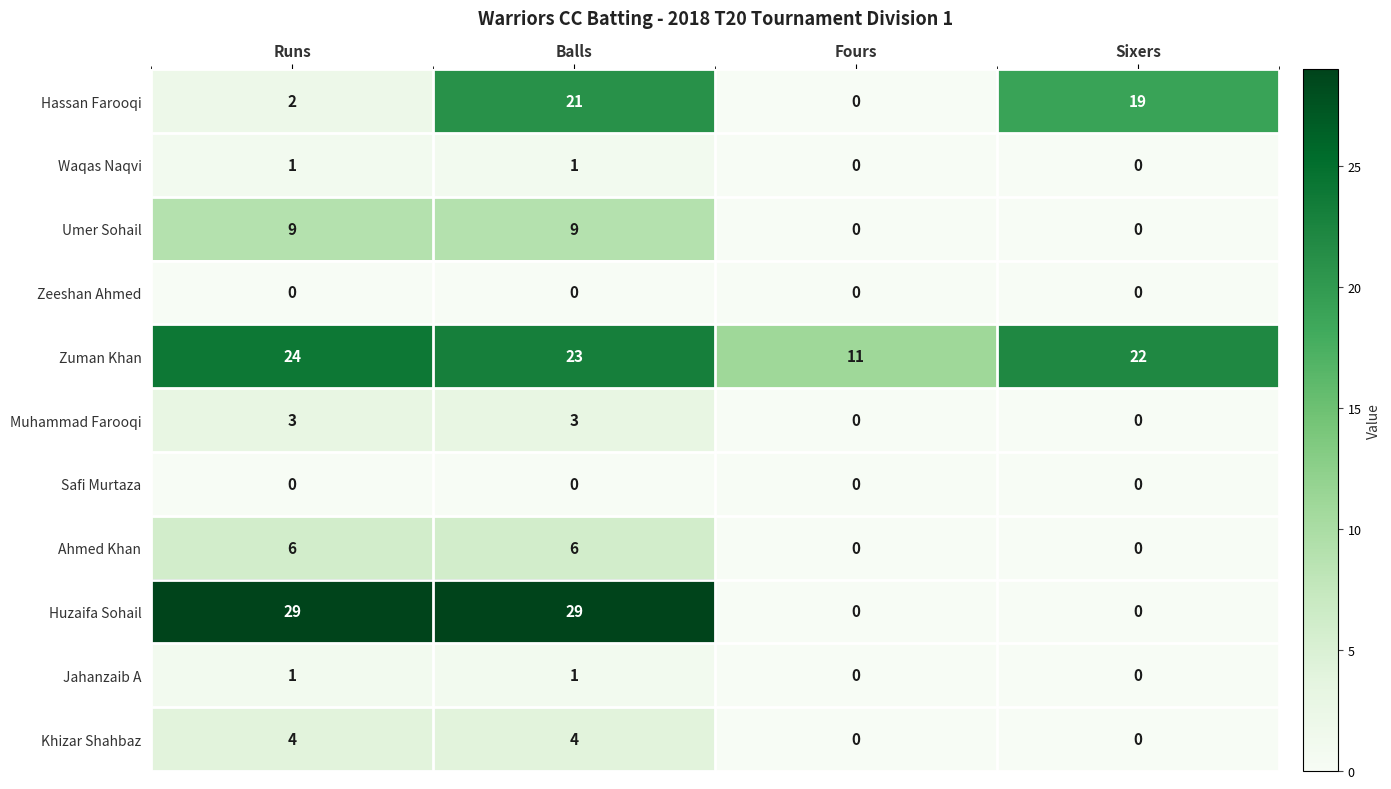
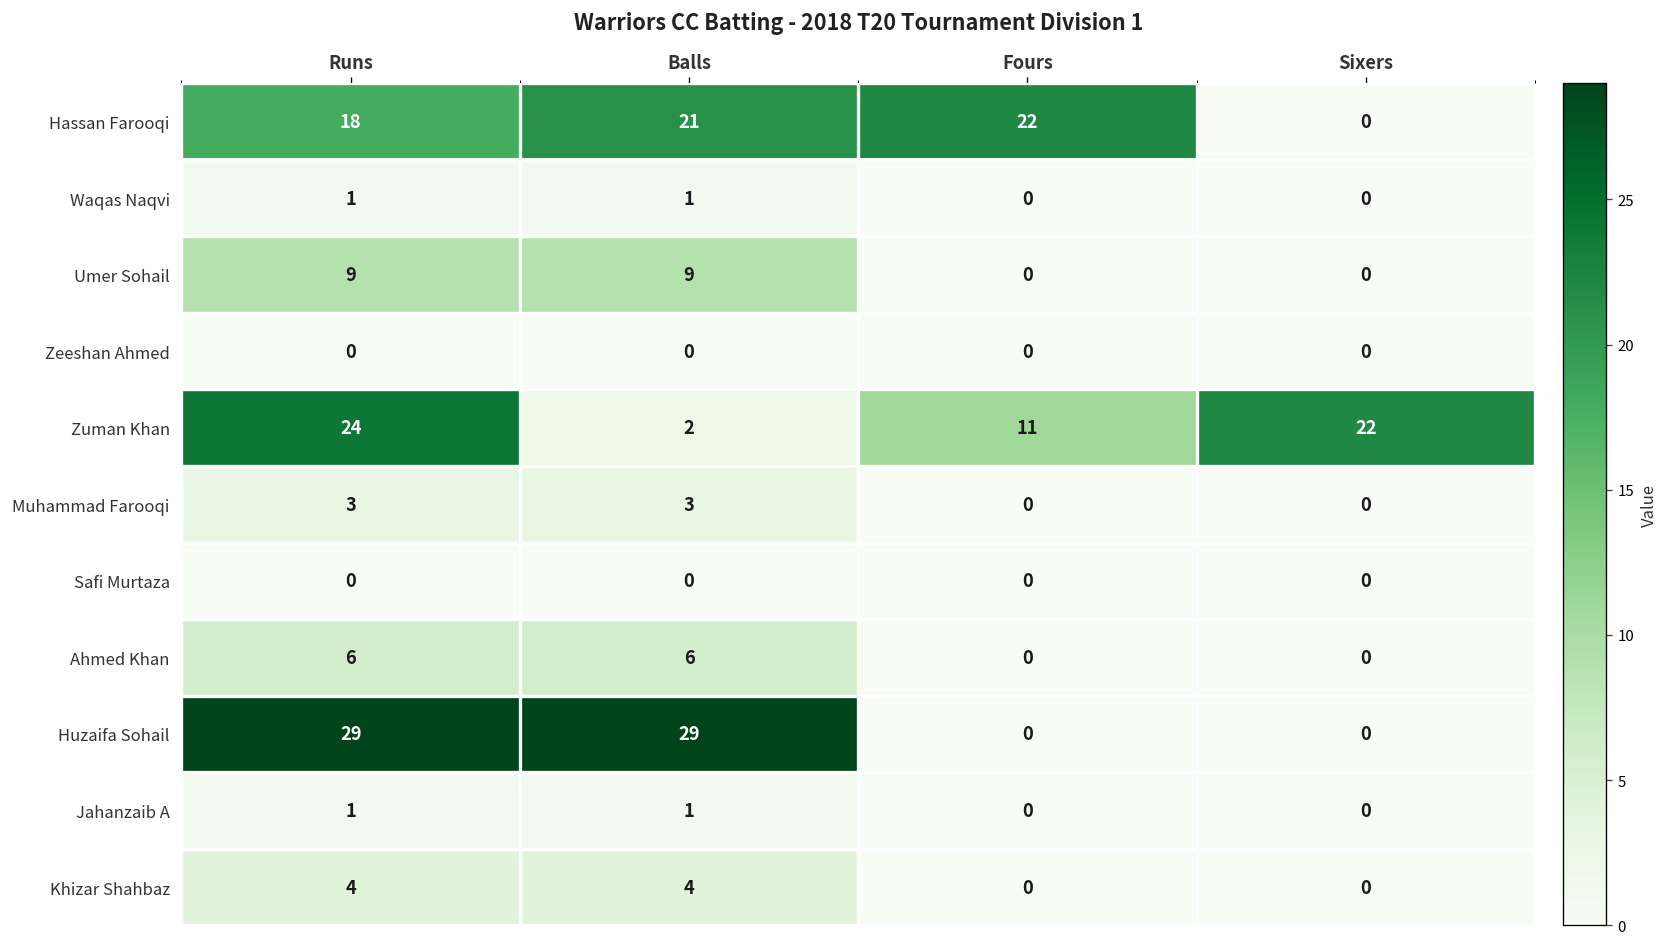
  {
    "Hassan Farooqi": {
-     "Runs": 2,
+     "Runs": 18,
      "Balls": 21,
-     "Fours": 0,
-     "Sixers": 19
+     "Fours": 22,
+     "Sixers": 0
    },
    "Waqas Naqvi": {
      "Runs": 1,
      "Balls": 1,
      "Fours": 0,
      "Sixers": 0
    },
    "Umer Sohail": {
      "Runs": 9,
      "Balls": 9,
      "Fours": 0,
      "Sixers": 0
    },
    "Zeeshan Ahmed": {
      "Runs": 0,
      "Balls": 0,
      "Fours": 0,
      "Sixers": 0
    },
    "Zuman Khan": {
      "Runs": 24,
-     "Balls": 23,
+     "Balls": 2,
      "Fours": 11,
      "Sixers": 22
    },
    "Muhammad Farooqi": {
      "Runs": 3,
      "Balls": 3,
      "Fours": 0,
      "Sixers": 0
    },
    "Safi Murtaza": {
      "Runs": 0,
      "Balls": 0,
      "Fours": 0,
      "Sixers": 0
    },
    "Ahmed Khan": {
      "Runs": 6,
      "Balls": 6,
      "Fours": 0,
      "Sixers": 0
    },
    "Huzaifa Sohail": {
      "Runs": 29,
      "Balls": 29,
      "Fours": 0,
      "Sixers": 0
    },
    "Jahanzaib A": {
      "Runs": 1,
      "Balls": 1,
      "Fours": 0,
      "Sixers": 0
    },
    "Khizar Shahbaz": {
      "Runs": 4,
      "Balls": 4,
      "Fours": 0,
      "Sixers": 0
    }
  }
